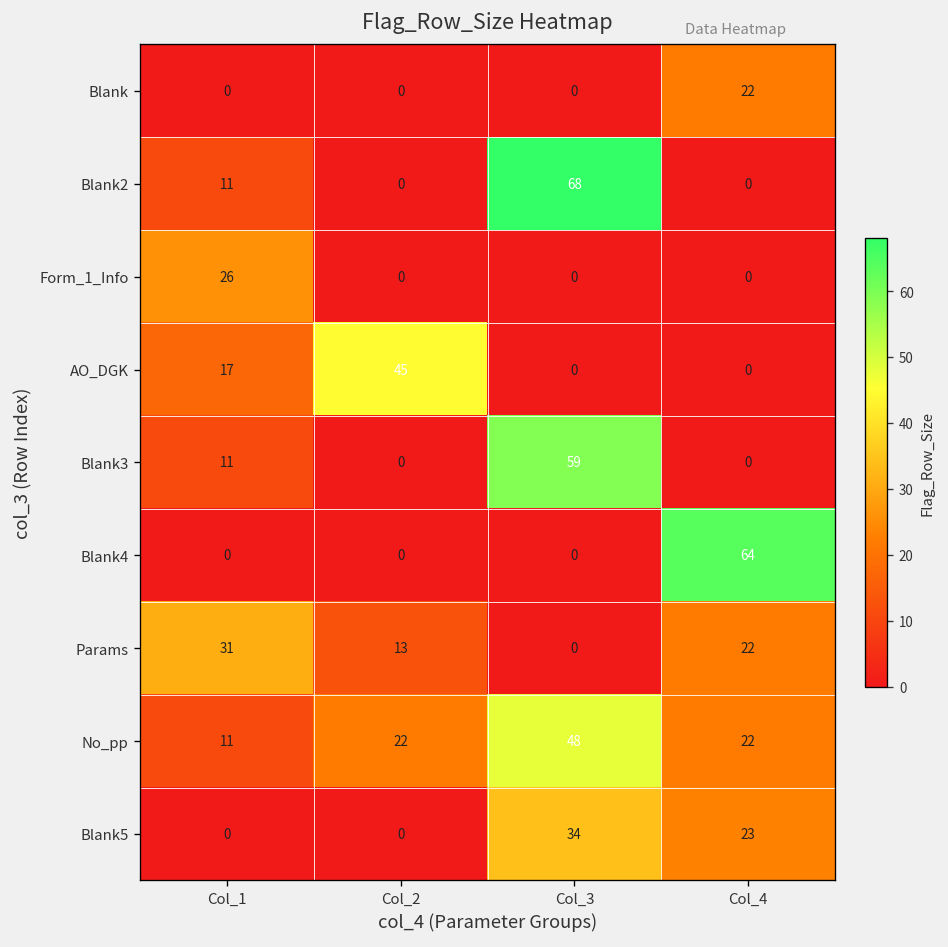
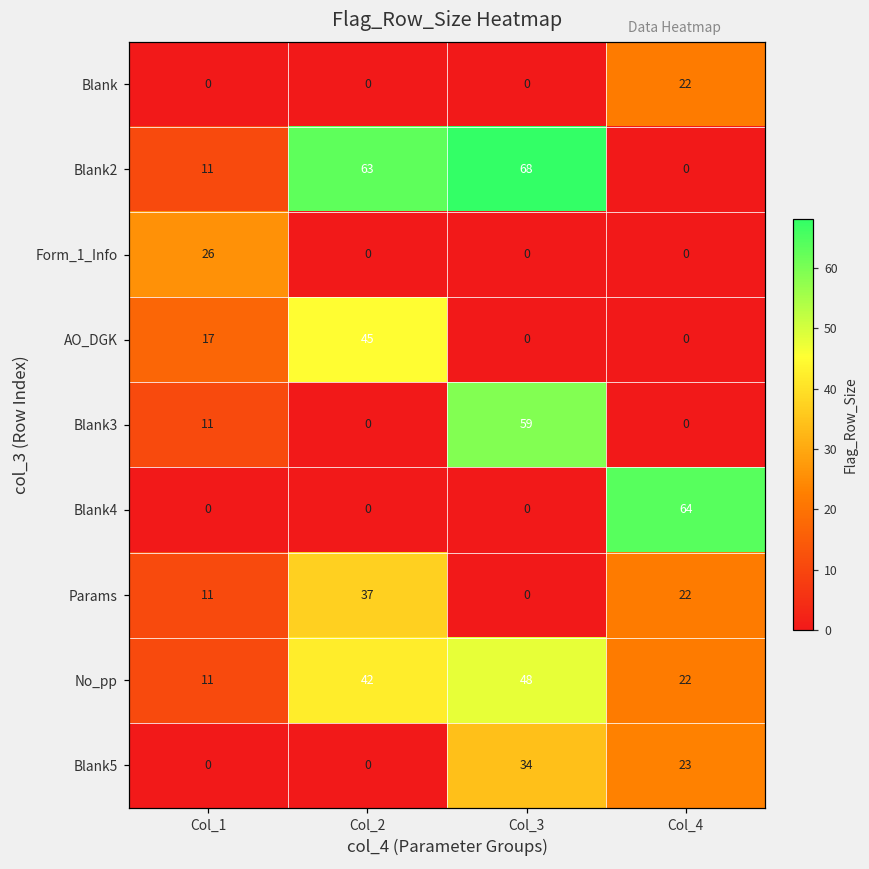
  {
    "Blank": {
      "Col_1": 0,
      "Col_2": 0,
      "Col_3": 0,
      "Col_4": 22
    },
    "Blank2": {
      "Col_1": 11,
-     "Col_2": 0,
+     "Col_2": 63,
      "Col_3": 68,
      "Col_4": 0
    },
    "Form_1_Info": {
      "Col_1": 26,
      "Col_2": 0,
      "Col_3": 0,
      "Col_4": 0
    },
    "AO_DGK": {
      "Col_1": 17,
      "Col_2": 45,
      "Col_3": 0,
      "Col_4": 0
    },
    "Blank3": {
      "Col_1": 11,
      "Col_2": 0,
      "Col_3": 59,
      "Col_4": 0
    },
    "Blank4": {
      "Col_1": 0,
      "Col_2": 0,
      "Col_3": 0,
      "Col_4": 64
    },
    "Params": {
-     "Col_1": 31,
-     "Col_2": 13,
+     "Col_1": 11,
+     "Col_2": 37,
      "Col_3": 0,
      "Col_4": 22
    },
    "No_pp": {
      "Col_1": 11,
-     "Col_2": 22,
+     "Col_2": 42,
      "Col_3": 48,
      "Col_4": 22
    },
    "Blank5": {
      "Col_1": 0,
      "Col_2": 0,
      "Col_3": 34,
      "Col_4": 23
    }
  }
